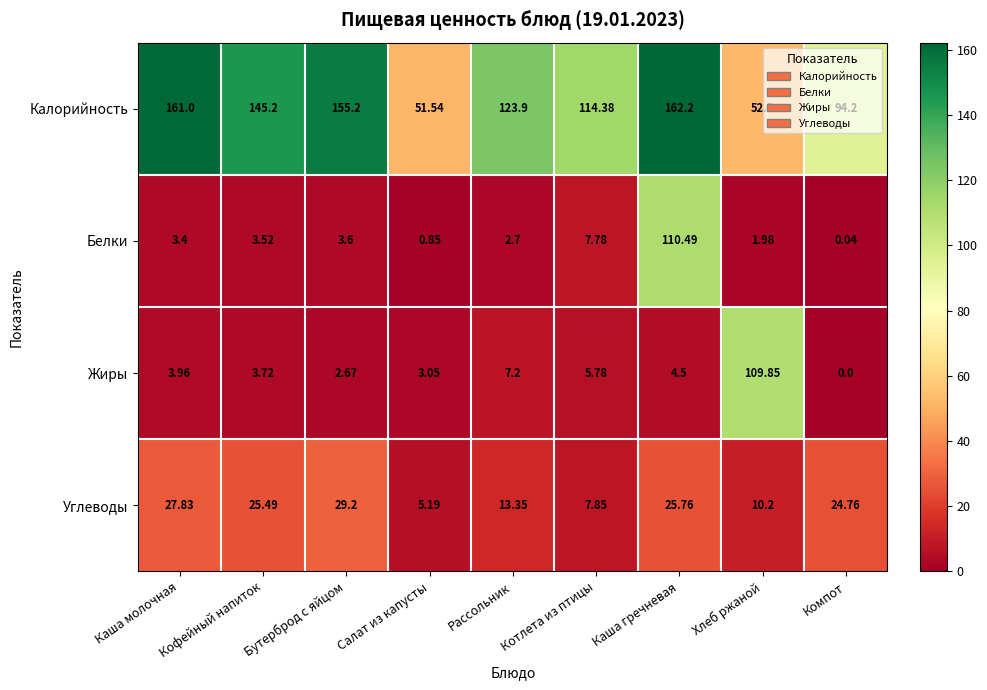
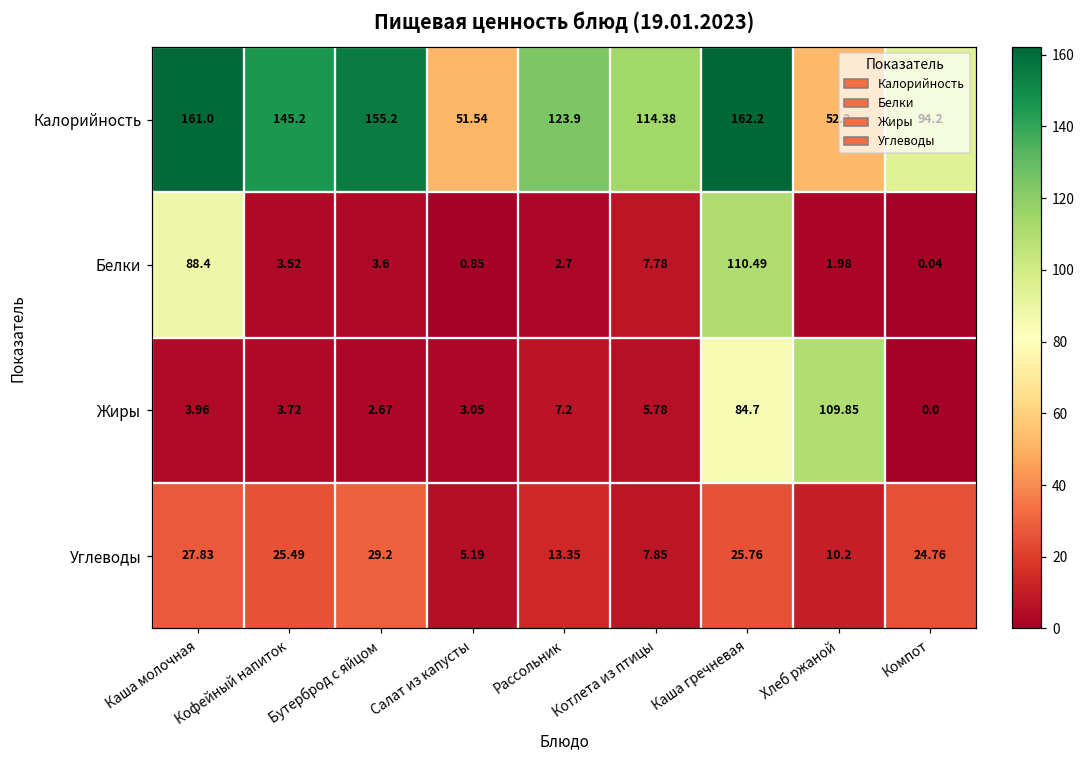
  {
    "Калорийность": {
      "Каша молочная": 161.0,
      "Кофейный напиток": 145.2,
      "Бутерброд с яйцом": 155.2,
      "Салат из капусты": 51.54,
      "Рассольник": 123.9,
      "Котлета из птицы": 114.38,
      "Каша гречневая": 162.2
    },
    "Белки": {
-     "Каша молочная": 3.4,
+     "Каша молочная": 88.4,
      "Кофейный напиток": 3.52,
      "Бутерброд с яйцом": 3.6,
      "Салат из капусты": 0.85,
      "Рассольник": 2.7,
      "Котлета из птицы": 7.78,
      "Каша гречневая": 110.49,
      "Хлеб ржаной": 1.98,
      "Компот": 0.04
    },
    "Жиры": {
      "Каша молочная": 3.96,
      "Кофейный напиток": 3.72,
      "Бутерброд с яйцом": 2.67,
      "Салат из капусты": 3.05,
      "Рассольник": 7.2,
      "Котлета из птицы": 5.78,
-     "Каша гречневая": 4.5,
+     "Каша гречневая": 84.7,
      "Хлеб ржаной": 109.85,
      "Компот": 0.0
    },
    "Углеводы": {
      "Каша молочная": 27.83,
      "Кофейный напиток": 25.49,
      "Бутерброд с яйцом": 29.2,
      "Салат из капусты": 5.19,
      "Рассольник": 13.35,
      "Котлета из птицы": 7.85,
      "Каша гречневая": 25.76,
      "Хлеб ржаной": 10.2,
      "Компот": 24.76
    }
  }
